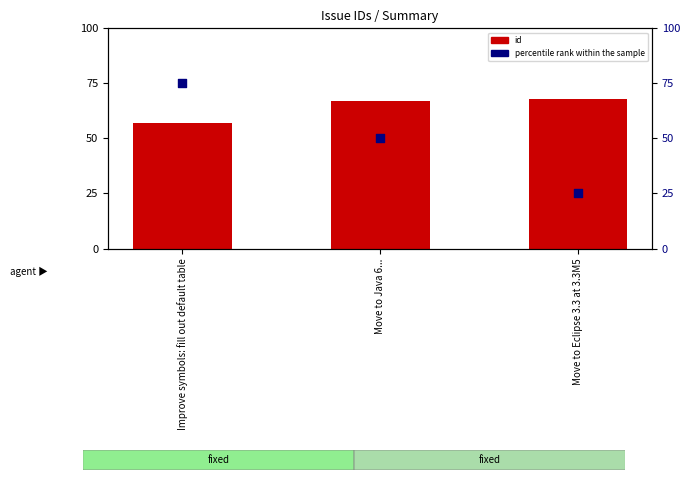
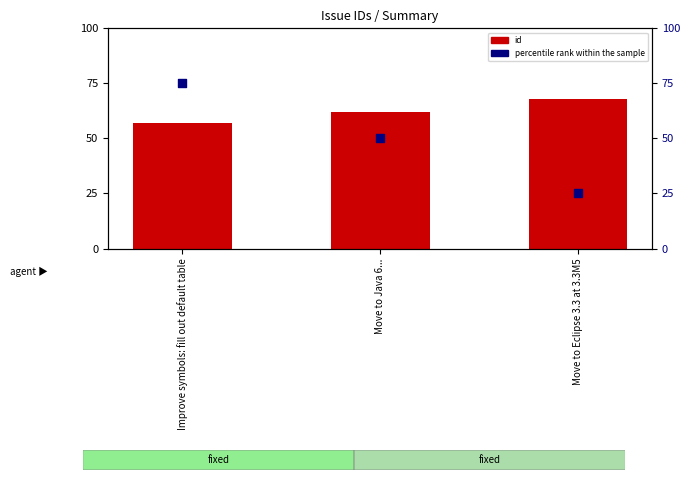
  {
    "id": {
      "Improve symbols: fill out default table": 57,
-     "Move to Java 6...": 67,
+     "Move to Java 6...": 62,
      "Move to Eclipse 3.3 at 3.3M5": 68
    }
  }
